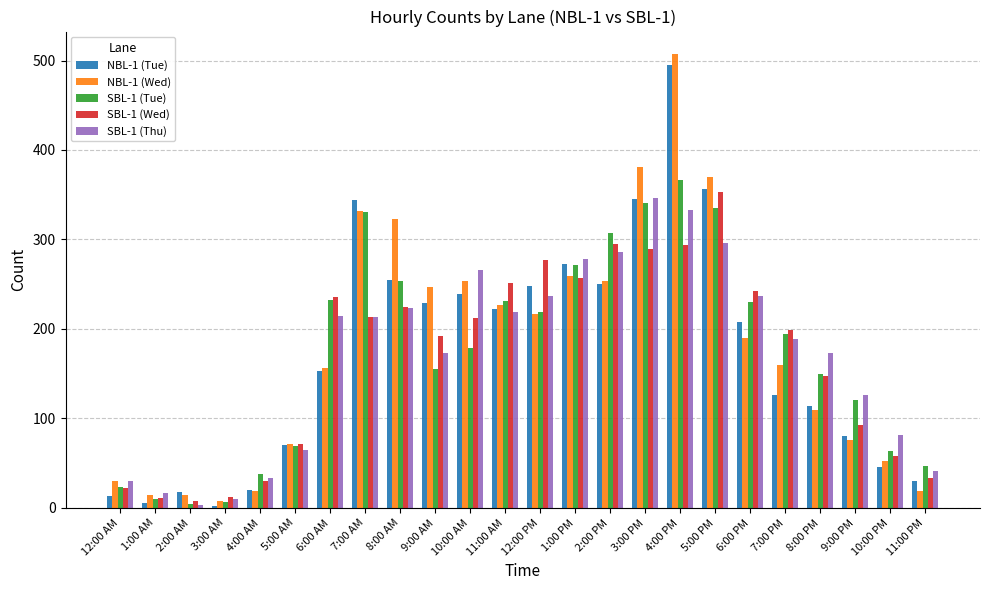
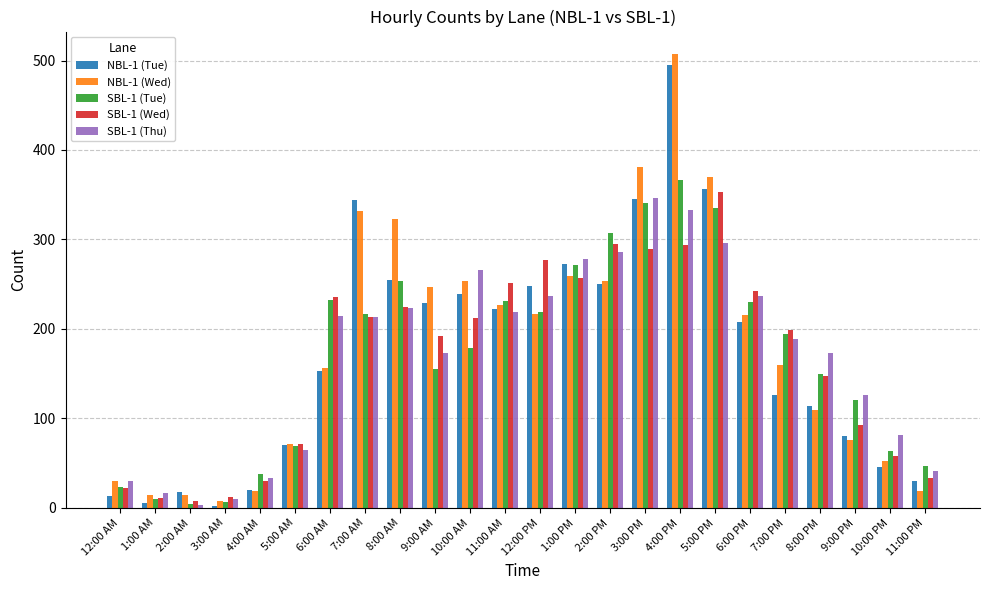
  {
    "NBL-1 (Tue)": {
      "12:00 AM": 10,
      "1:00 AM": 10,
      "2:00 AM": 20,
      "4:00 AM": 20,
      "5:00 AM": 70,
      "6:00 AM": 150,
      "7:00 AM": 340,
      "8:00 AM": 260,
      "9:00 AM": 230,
      "10:00 AM": 240,
      "11:00 AM": 220,
      "12:00 PM": 250,
      "1:00 PM": 270,
      "2:00 PM": 250,
      "3:00 PM": 350,
      "4:00 PM": 500,
      "5:00 PM": 360,
      "6:00 PM": 210,
      "7:00 PM": 130,
      "8:00 PM": 110,
      "9:00 PM": 80,
      "10:00 PM": 50,
      "11:00 PM": 30
    },
    "NBL-1 (Wed)": {
      "12:00 AM": 30,
      "1:00 AM": 10,
      "2:00 AM": 10,
      "3:00 AM": 10,
      "4:00 AM": 20,
      "5:00 AM": 70,
      "6:00 AM": 160,
      "7:00 AM": 330,
      "8:00 AM": 320,
      "9:00 AM": 250,
      "10:00 AM": 250,
      "11:00 AM": 230,
      "12:00 PM": 220,
      "1:00 PM": 260,
      "2:00 PM": 250,
      "3:00 PM": 380,
      "4:00 PM": 510,
      "5:00 PM": 370,
-     "6:00 PM": 190,
+     "6:00 PM": 220,
      "7:00 PM": 160,
      "8:00 PM": 110,
      "9:00 PM": 80,
      "10:00 PM": 50,
      "11:00 PM": 20
    },
    "SBL-1 (Tue)": {
      "12:00 AM": 20,
      "1:00 AM": 10,
      "2:00 AM": 0,
      "3:00 AM": 10,
      "4:00 AM": 40,
      "5:00 AM": 70,
      "6:00 AM": 230,
-     "7:00 AM": 330,
+     "7:00 AM": 220,
      "8:00 AM": 250,
      "9:00 AM": 160,
      "10:00 AM": 180,
      "11:00 AM": 230,
      "12:00 PM": 220,
      "1:00 PM": 270,
      "2:00 PM": 310,
      "3:00 PM": 340,
      "4:00 PM": 370,
      "5:00 PM": 340,
      "6:00 PM": 230,
      "7:00 PM": 190,
      "8:00 PM": 150,
      "9:00 PM": 120,
      "10:00 PM": 60,
      "11:00 PM": 50
    },
    "SBL-1 (Wed)": {
      "12:00 AM": 20,
      "1:00 AM": 10,
      "2:00 AM": 10,
      "3:00 AM": 10,
      "4:00 AM": 30,
      "5:00 AM": 70,
      "6:00 AM": 240,
      "7:00 AM": 210,
      "8:00 AM": 230,
      "9:00 AM": 190,
      "10:00 AM": 210,
      "11:00 AM": 250,
      "12:00 PM": 280,
      "1:00 PM": 260,
      "2:00 PM": 300,
      "3:00 PM": 290,
      "4:00 PM": 290,
      "5:00 PM": 350,
      "6:00 PM": 240,
      "7:00 PM": 200,
      "8:00 PM": 150,
      "9:00 PM": 90,
      "10:00 PM": 60,
      "11:00 PM": 30
    },
    "SBL-1 (Thu)": {
      "12:00 AM": 30,
      "1:00 AM": 20,
      "2:00 AM": 0,
      "3:00 AM": 10,
      "4:00 AM": 30,
      "5:00 AM": 70,
      "6:00 AM": 210,
      "7:00 AM": 210,
      "8:00 AM": 220,
      "9:00 AM": 170,
      "10:00 AM": 270,
      "11:00 AM": 220,
      "12:00 PM": 240,
      "1:00 PM": 280,
      "2:00 PM": 290,
      "3:00 PM": 350,
      "4:00 PM": 330,
      "5:00 PM": 300,
      "6:00 PM": 240,
      "7:00 PM": 190,
      "8:00 PM": 170,
      "9:00 PM": 130,
      "10:00 PM": 80,
      "11:00 PM": 40
    }
  }
